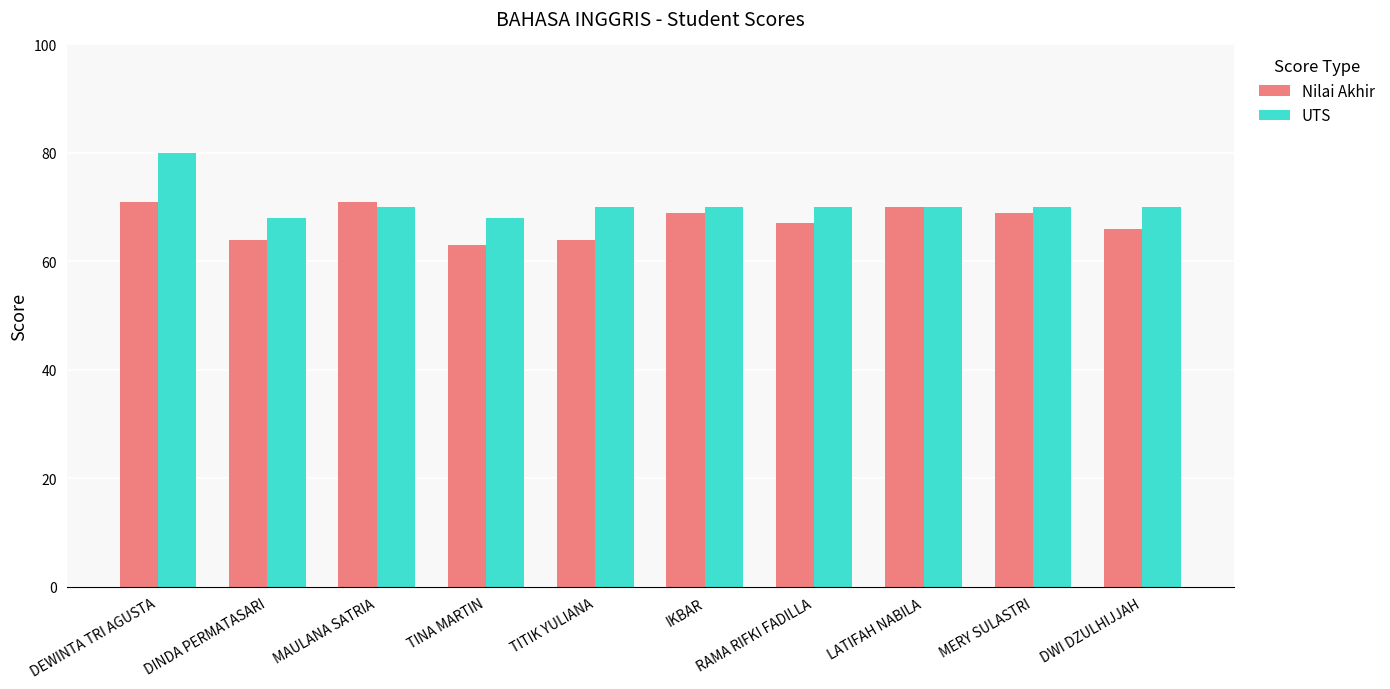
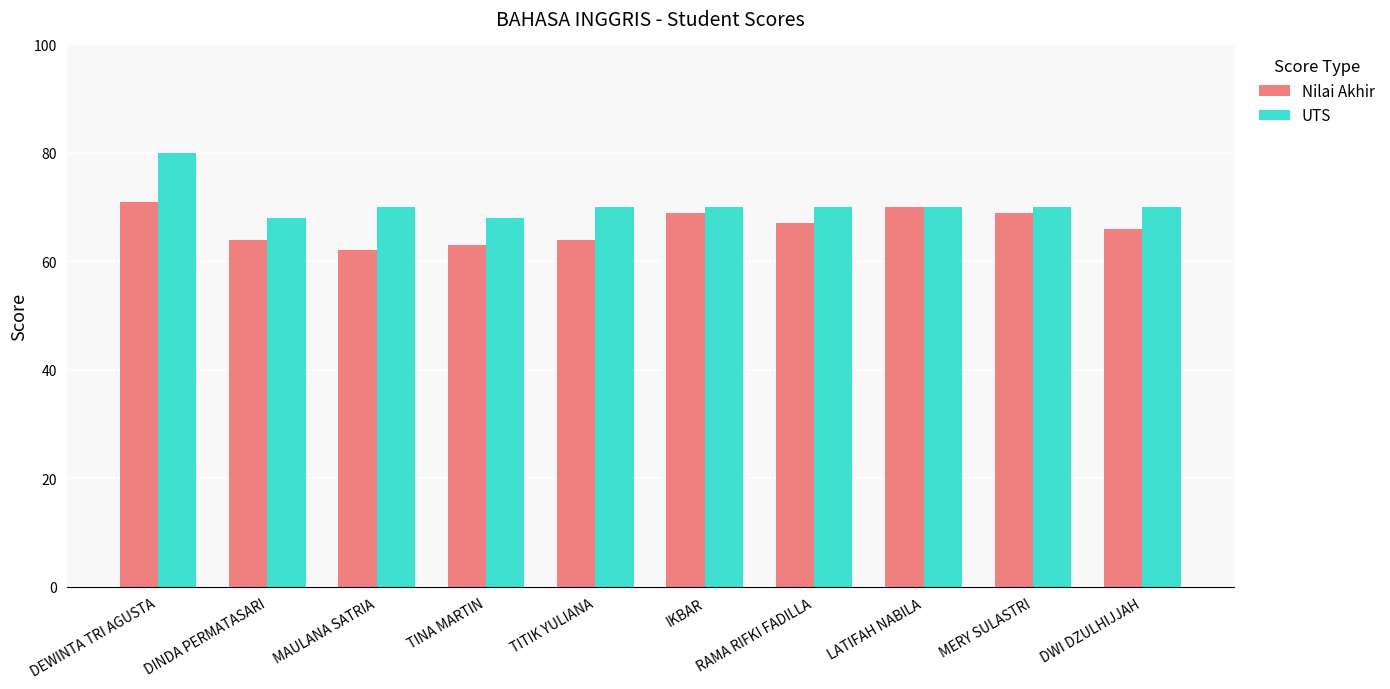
  {
    "Nilai Akhir": {
      "DEWINTA TRI AGUSTA": 71,
      "DINDA PERMATASARI": 64,
-     "MAULANA SATRIA": 71,
+     "MAULANA SATRIA": 62,
      "TINA MARTIN": 63,
      "TITIK YULIANA": 64,
      "IKBAR": 69,
      "RAMA RIFKI FADILLA": 67,
      "LATIFAH NABILA": 70,
      "MERY SULASTRI": 69,
      "DWI DZULHIJJAH": 66
    },
    "UTS": {
      "DEWINTA TRI AGUSTA": 80,
      "DINDA PERMATASARI": 68,
      "MAULANA SATRIA": 70,
      "TINA MARTIN": 68,
      "TITIK YULIANA": 70,
      "IKBAR": 70,
      "RAMA RIFKI FADILLA": 70,
      "LATIFAH NABILA": 70,
      "MERY SULASTRI": 70,
      "DWI DZULHIJJAH": 70
    }
  }
